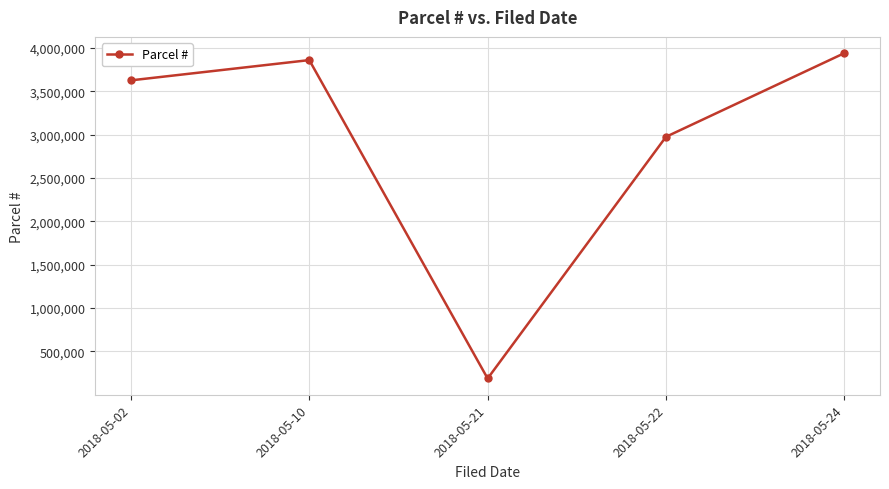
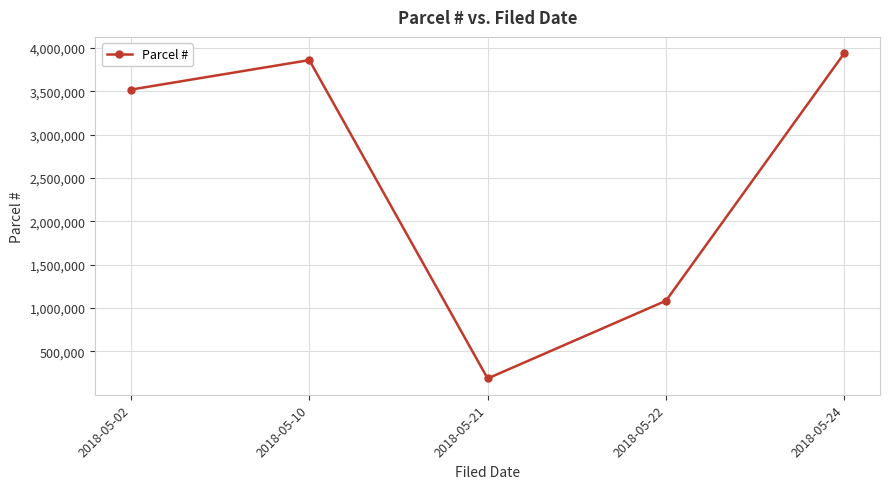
  {
-   "2018-05-02": "3,600,000",
+   "2018-05-02": "3,500,000",
    "2018-05-10": "3,900,000",
    "2018-05-21": "200,000",
-   "2018-05-22": "3,000,000",
+   "2018-05-22": "1,100,000",
    "2018-05-24": "3,900,000"
  }
